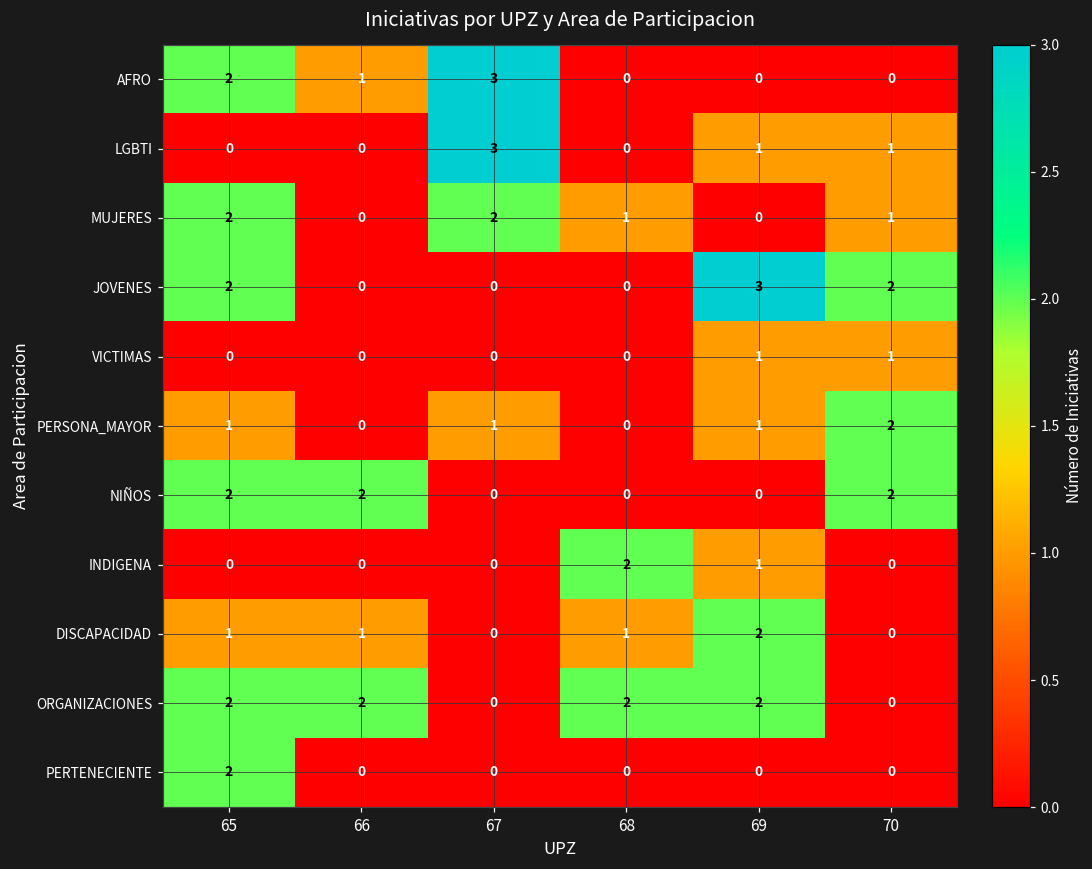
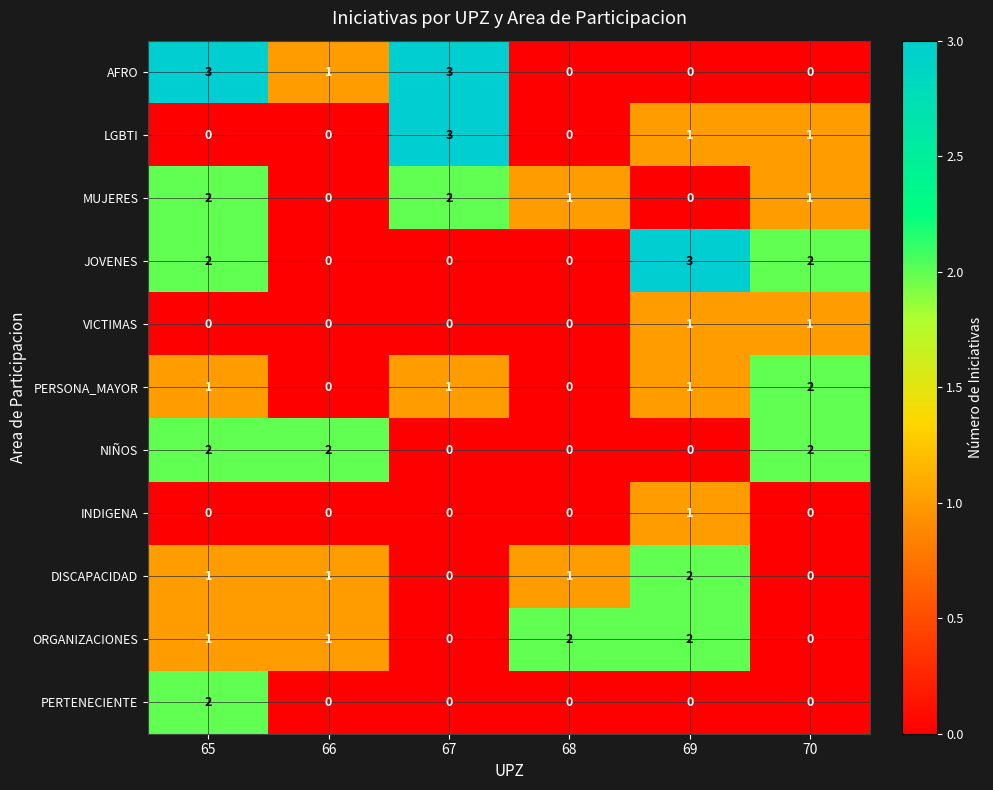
  {
    "AFRO": {
-     "65": 2,
+     "65": 3,
      "66": 1,
      "67": 3,
      "68": 0,
      "69": 0,
      "70": 0
    },
    "LGBTI": {
      "65": 0,
      "66": 0,
      "67": 3,
      "68": 0,
      "69": 1,
      "70": 1
    },
    "MUJERES": {
      "65": 2,
      "66": 0,
      "67": 2,
      "68": 1,
      "69": 0,
      "70": 1
    },
    "JOVENES": {
      "65": 2,
      "66": 0,
      "67": 0,
      "68": 0,
      "69": 3,
      "70": 2
    },
    "VICTIMAS": {
      "65": 0,
      "66": 0,
      "67": 0,
      "68": 0,
      "69": 1,
      "70": 1
    },
    "PERSONA_MAYOR": {
      "65": 1,
      "66": 0,
      "67": 1,
      "68": 0,
      "69": 1,
      "70": 2
    },
    "NIÑOS": {
      "65": 2,
      "66": 2,
      "67": 0,
      "68": 0,
      "69": 0,
      "70": 2
    },
    "INDIGENA": {
      "65": 0,
      "66": 0,
      "67": 0,
-     "68": 2,
+     "68": 0,
      "69": 1,
      "70": 0
    },
    "DISCAPACIDAD": {
      "65": 1,
      "66": 1,
      "67": 0,
      "68": 1,
      "69": 2,
      "70": 0
    },
    "ORGANIZACIONES": {
-     "65": 2,
-     "66": 2,
+     "65": 1,
+     "66": 1,
      "67": 0,
      "68": 2,
      "69": 2,
      "70": 0
    },
    "PERTENECIENTE": {
      "65": 2,
      "66": 0,
      "67": 0,
      "68": 0,
      "69": 0,
      "70": 0
    }
  }
